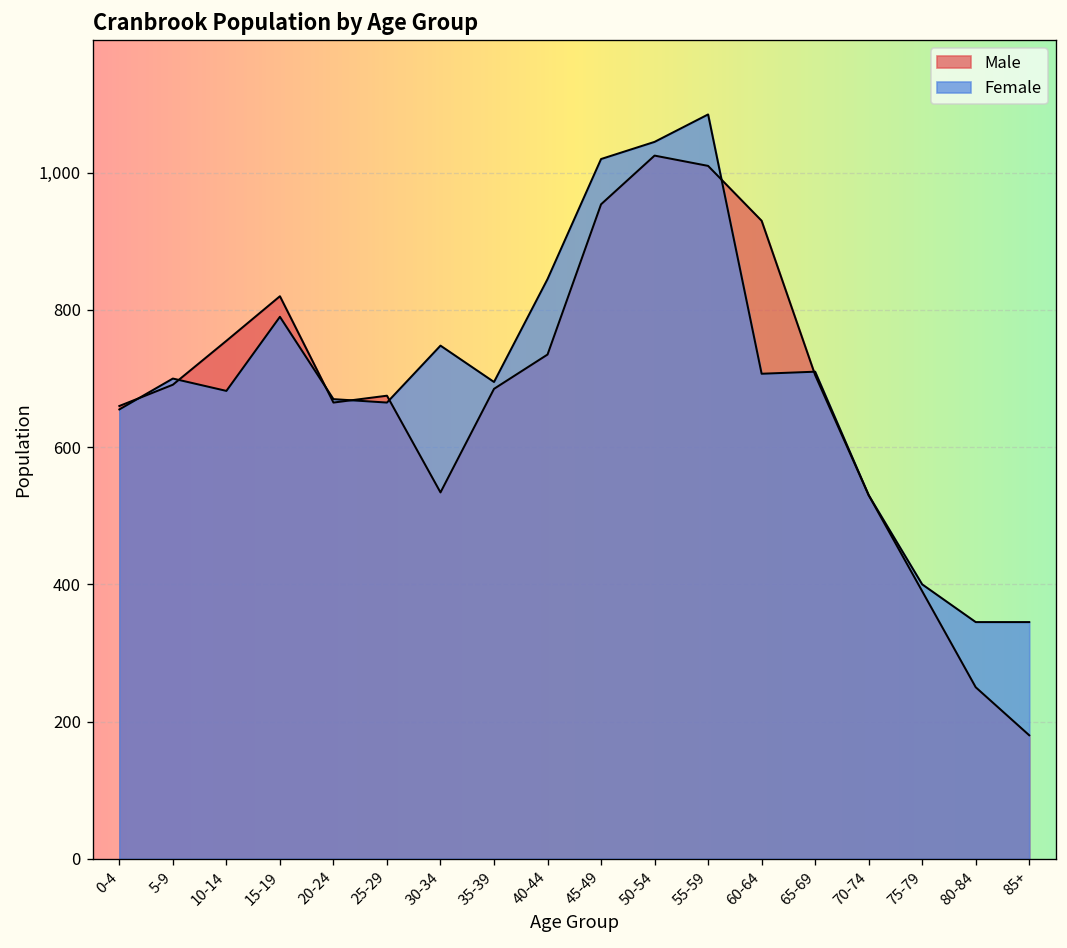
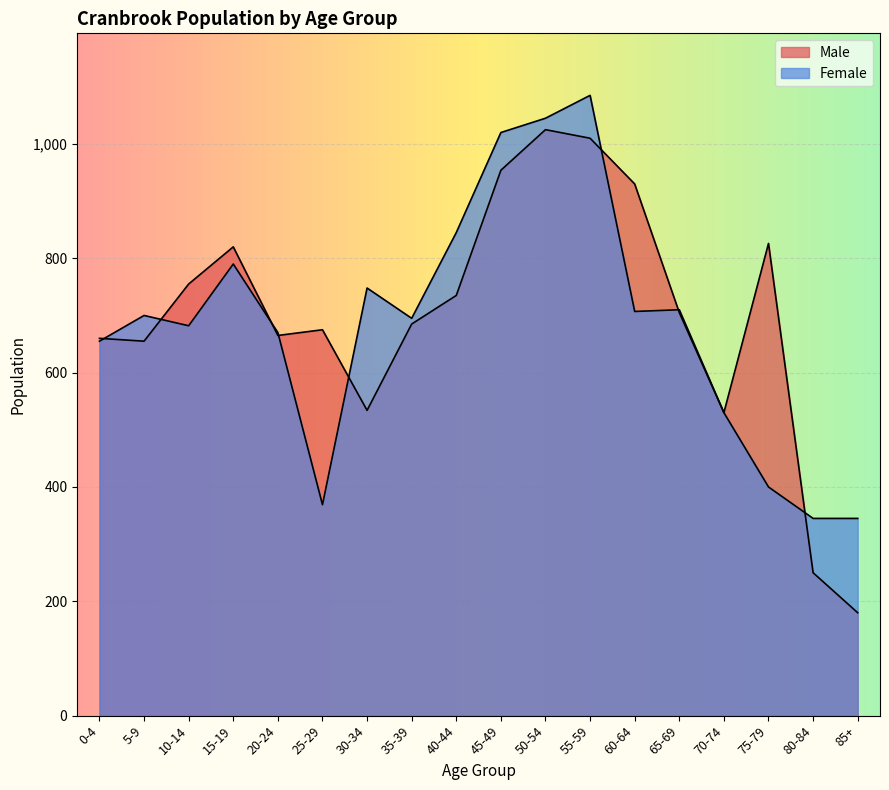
  {
    "Male": {
      "0-4": "660",
-     "5-9": "690",
+     "5-9": "660",
      "10-14": "760",
      "15-19": "820",
      "20-24": "670",
      "25-29": "680",
      "30-34": "530",
      "35-39": "690",
      "40-44": "740",
      "45-49": "950",
      "50-54": "1,030",
      "55-59": "1,010",
      "60-64": "930",
      "65-69": "710",
-     "75-79": "390",
+     "75-79": "830",
      "80-84": "250",
      "85+": "180"
    },
    "Female": {
      "0-4": "660",
      "5-9": "700",
      "10-14": "680",
      "15-19": "790",
      "20-24": "670",
-     "25-29": "670",
+     "25-29": "370",
      "30-34": "750",
      "35-39": "700",
      "40-44": "850",
      "45-49": "1,020",
      "50-54": "1,050",
      "55-59": "1,090",
      "60-64": "710",
      "65-69": "710",
      "75-79": "400",
      "80-84": "350",
      "85+": "350"
    }
  }
